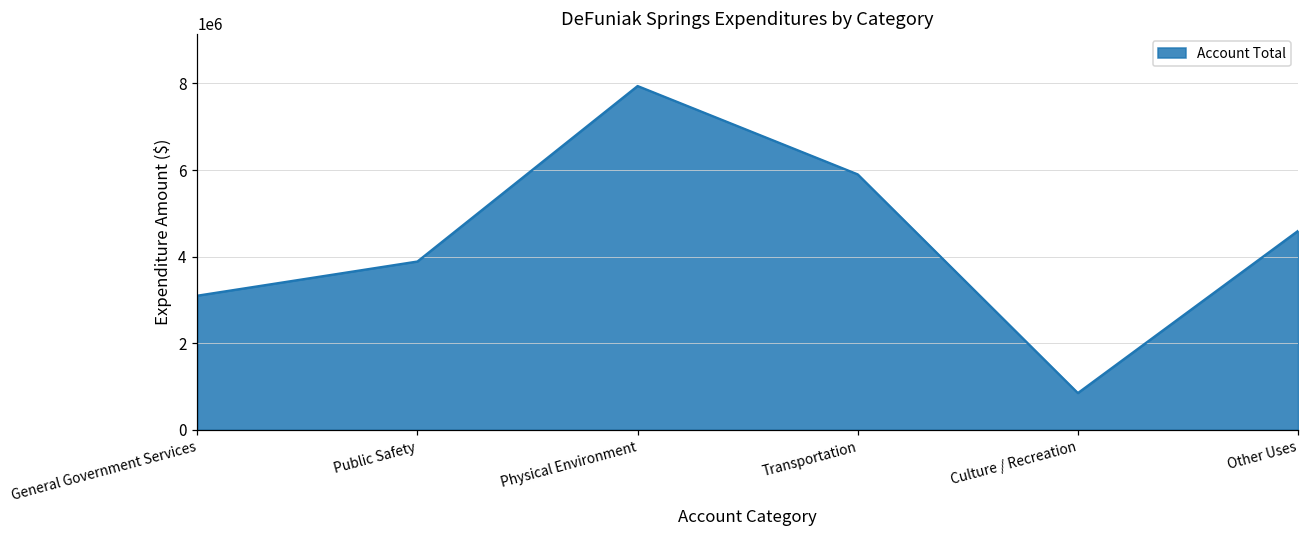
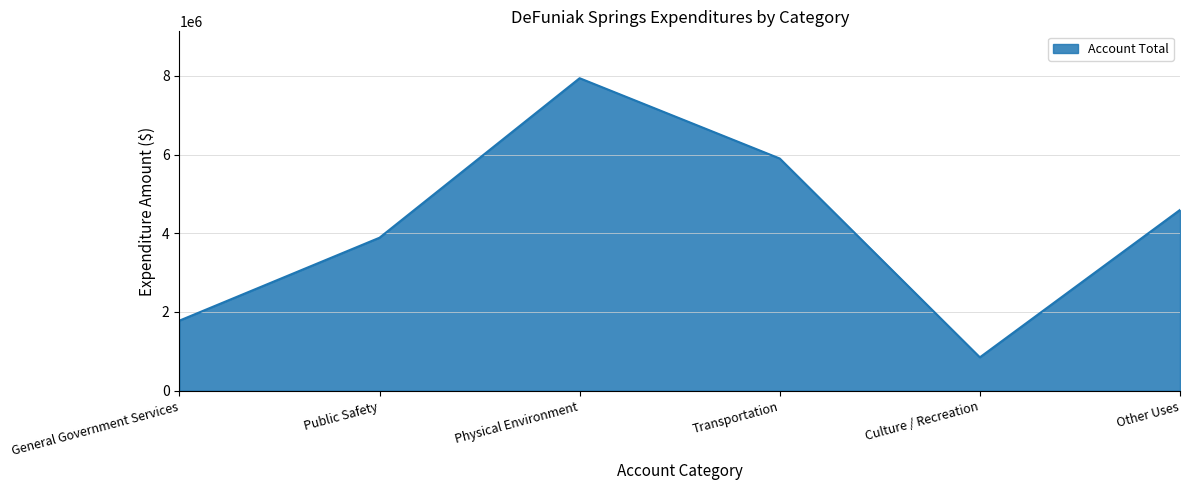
  {
-   "General Government Services": 3100000,
+   "General Government Services": 1800000,
    "Public Safety": 3900000,
    "Physical Environment": 7900000,
    "Transportation": 5900000,
    "Culture / Recreation": 800000,
    "Other Uses": 4600000
  }
